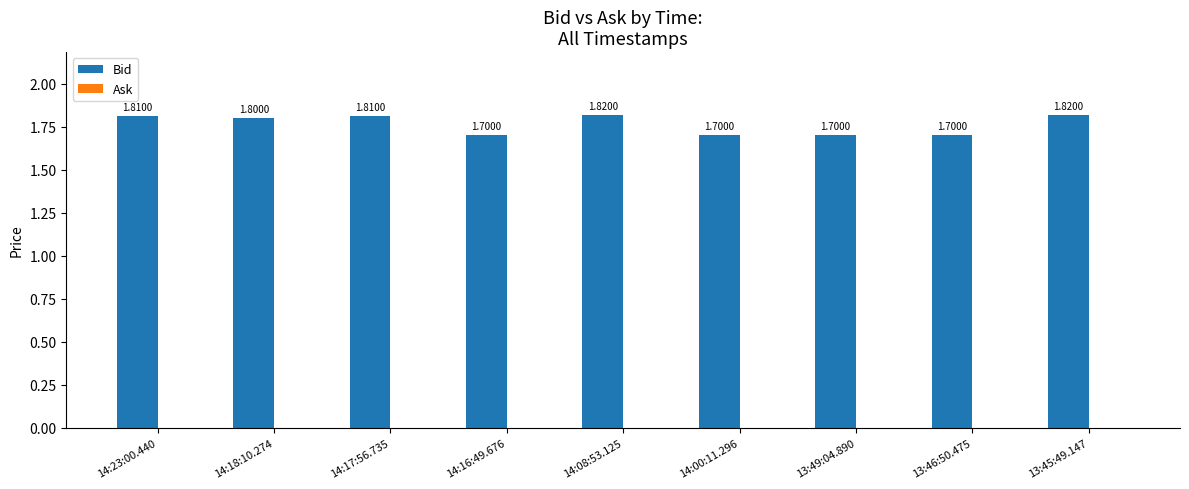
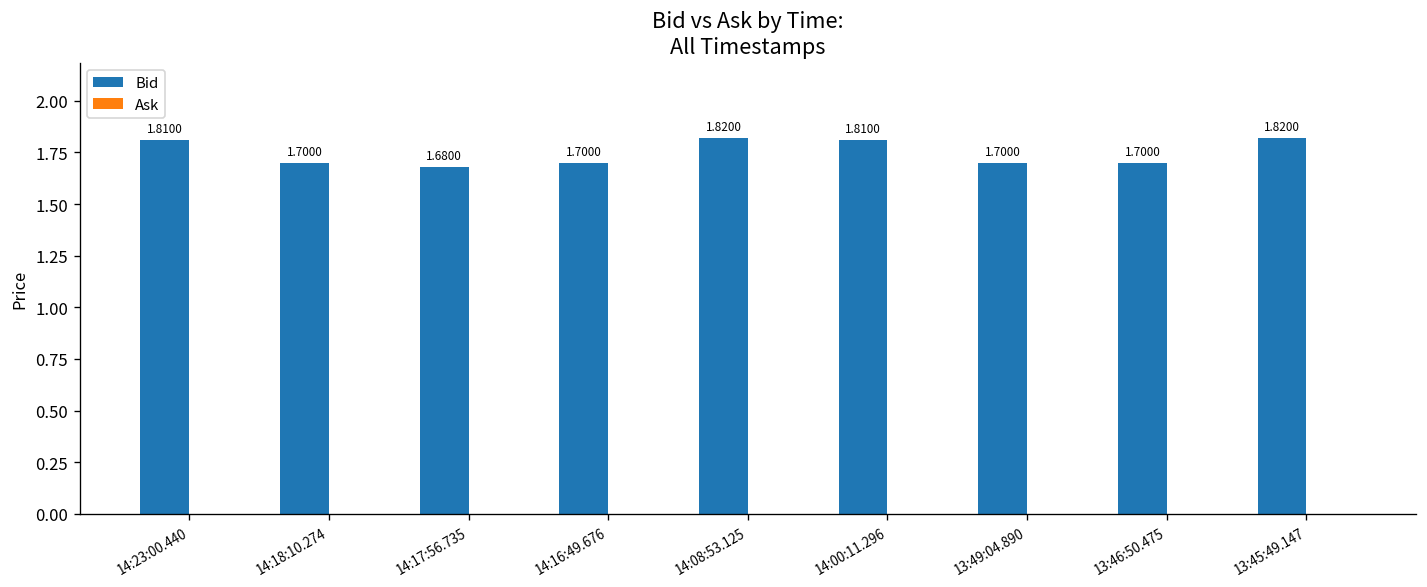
  {
    "Bid": {
      "14:23:00.440": 1.8100,
-     "14:18:10.274": 1.8000,
-     "14:17:56.735": 1.8100,
+     "14:18:10.274": 1.7000,
+     "14:17:56.735": 1.6800,
      "14:16:49.676": 1.7000,
      "14:08:53.125": 1.8200,
-     "14:00:11.296": 1.7000,
+     "14:00:11.296": 1.8100,
      "13:49:04.890": 1.7000,
      "13:46:50.475": 1.7000,
      "13:45:49.147": 1.8200
    },
    "Ask": {
      "14:23:00.440": 0.00,
      "14:18:10.274": 0.00,
      "14:17:56.735": 0.00,
      "14:16:49.676": 0.00,
      "14:08:53.125": 0.00,
      "14:00:11.296": 0.00,
      "13:49:04.890": 0.00,
      "13:46:50.475": 0.00,
      "13:45:49.147": 0.00
    }
  }
